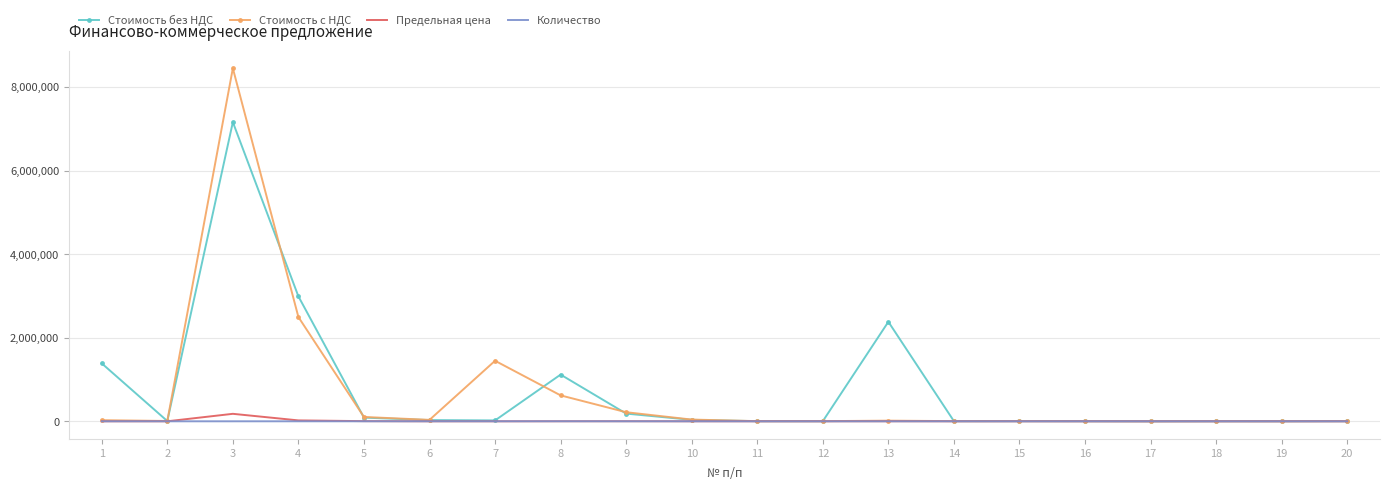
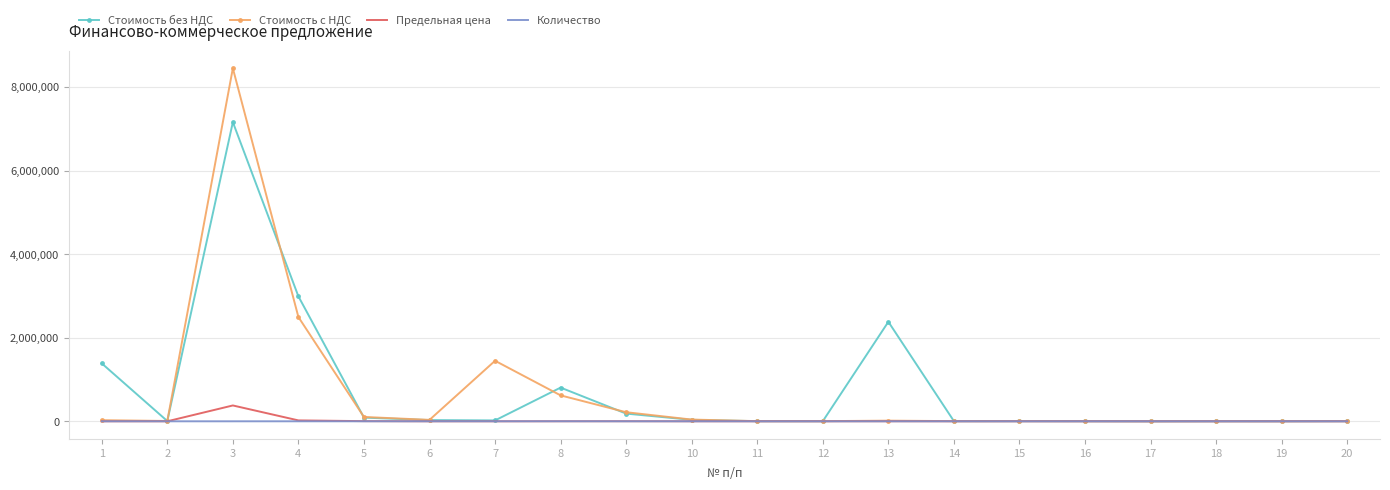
  {
    "Стоимость без НДС": {
      "1": "1,400,000",
      "3": "7,200,000",
      "4": "3,000,000",
-     "8": "1,100,000",
+     "8": "800,000",
      "13": "2,400,000"
    },
    "Стоимость с НДС": {
      "3": "8,400,000",
      "4": "2,500,000",
      "7": "1,400,000",
      "8": "600,000"
    },
    "Предельная цена": {
-     "3": "200,000"
+     "3": "400,000"
    },
    "Количество": {
      "3": "0"
    }
  }
